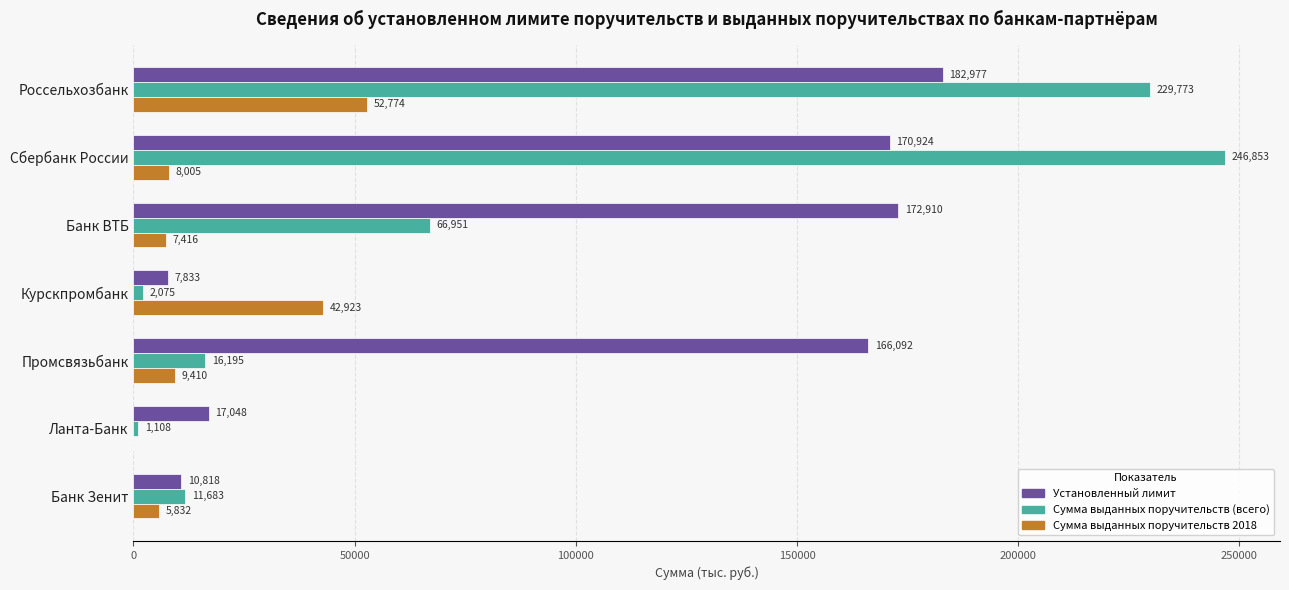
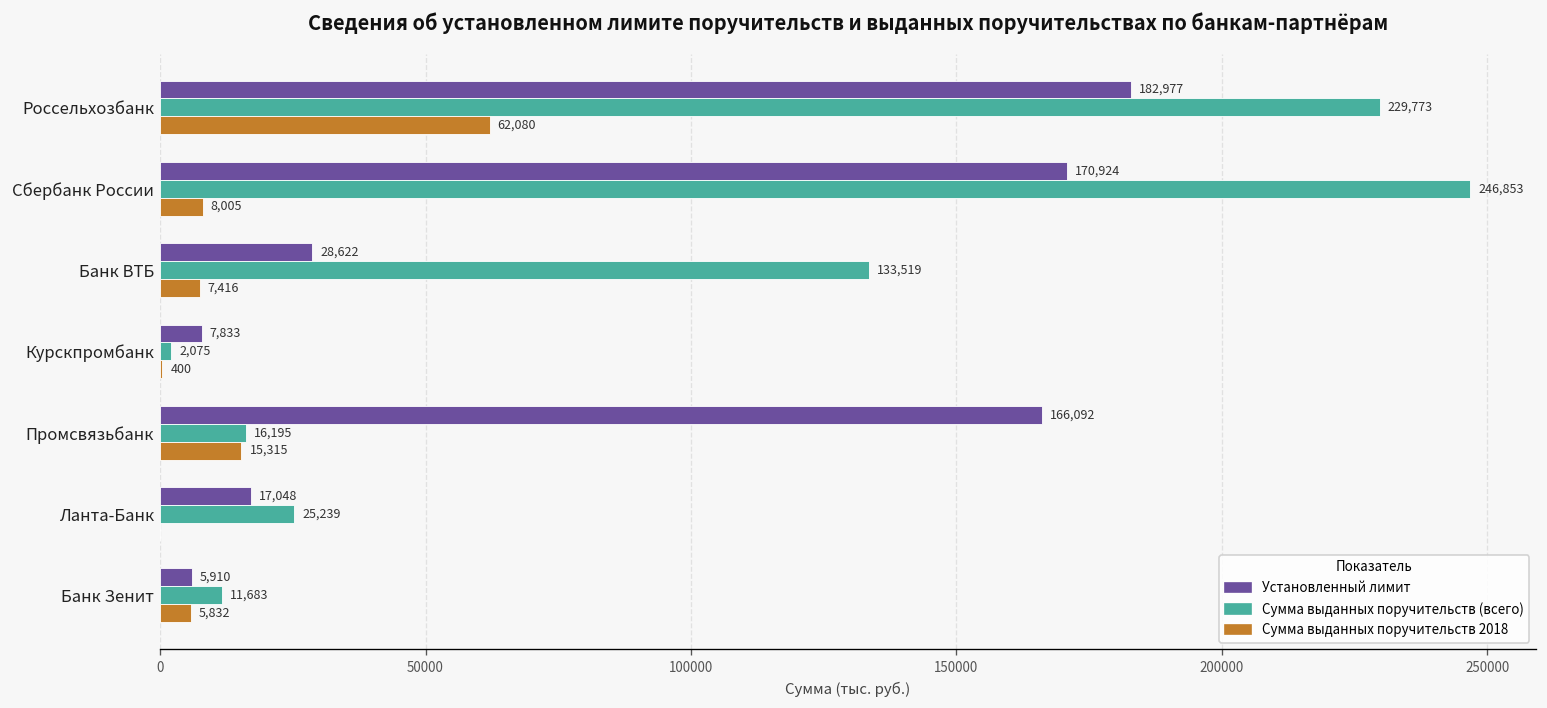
  {
    "Установленный лимит": {
      "Россельхозбанк": "182,977",
      "Сбербанк России": "170,924",
-     "Банк ВТБ": "172,910",
+     "Банк ВТБ": "28,622",
      "Курскпромбанк": "7,833",
      "Промсвязьбанк": "166,092",
      "Ланта-Банк": "17,048",
-     "Банк Зенит": "10,818"
+     "Банк Зенит": "5,910"
    },
    "Сумма выданных поручительств (всего)": {
      "Россельхозбанк": "229,773",
      "Сбербанк России": "246,853",
-     "Банк ВТБ": "66,951",
+     "Банк ВТБ": "133,519",
      "Курскпромбанк": "2,075",
      "Промсвязьбанк": "16,195",
-     "Ланта-Банк": "1,108",
+     "Ланта-Банк": "25,239",
      "Банк Зенит": "11,683"
    },
    "Сумма выданных поручительств 2018": {
-     "Россельхозбанк": "52,774",
+     "Россельхозбанк": "62,080",
      "Сбербанк России": "8,005",
      "Банк ВТБ": "7,416",
-     "Курскпромбанк": "42,923",
-     "Промсвязьбанк": "9,410",
+     "Курскпромбанк": "400",
+     "Промсвязьбанк": "15,315",
      "Банк Зенит": "5,832"
    }
  }
